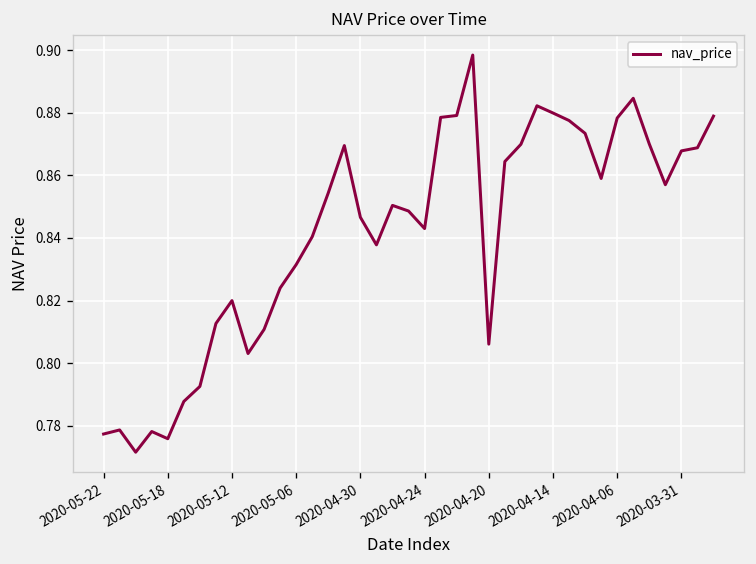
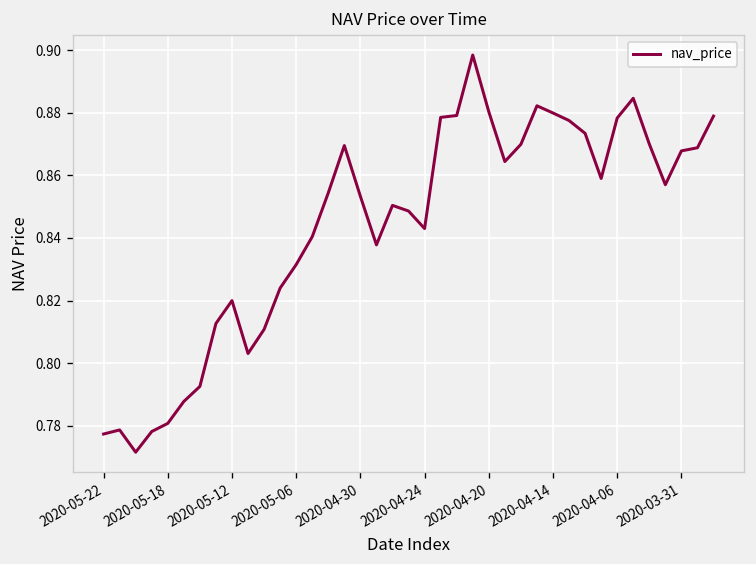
  {
    "2020-05-22": 0.777,
-   "2020-05-18": 0.776,
+   "2020-05-18": 0.781,
    "2020-05-12": 0.820,
    "2020-05-06": 0.832,
-   "2020-04-30": 0.847,
+   "2020-04-30": 0.853,
    "2020-04-24": 0.843,
-   "2020-04-20": 0.806,
+   "2020-04-20": 0.880,
    "2020-04-14": 0.880,
    "2020-04-06": 0.878,
    "2020-03-31": 0.868
  }
